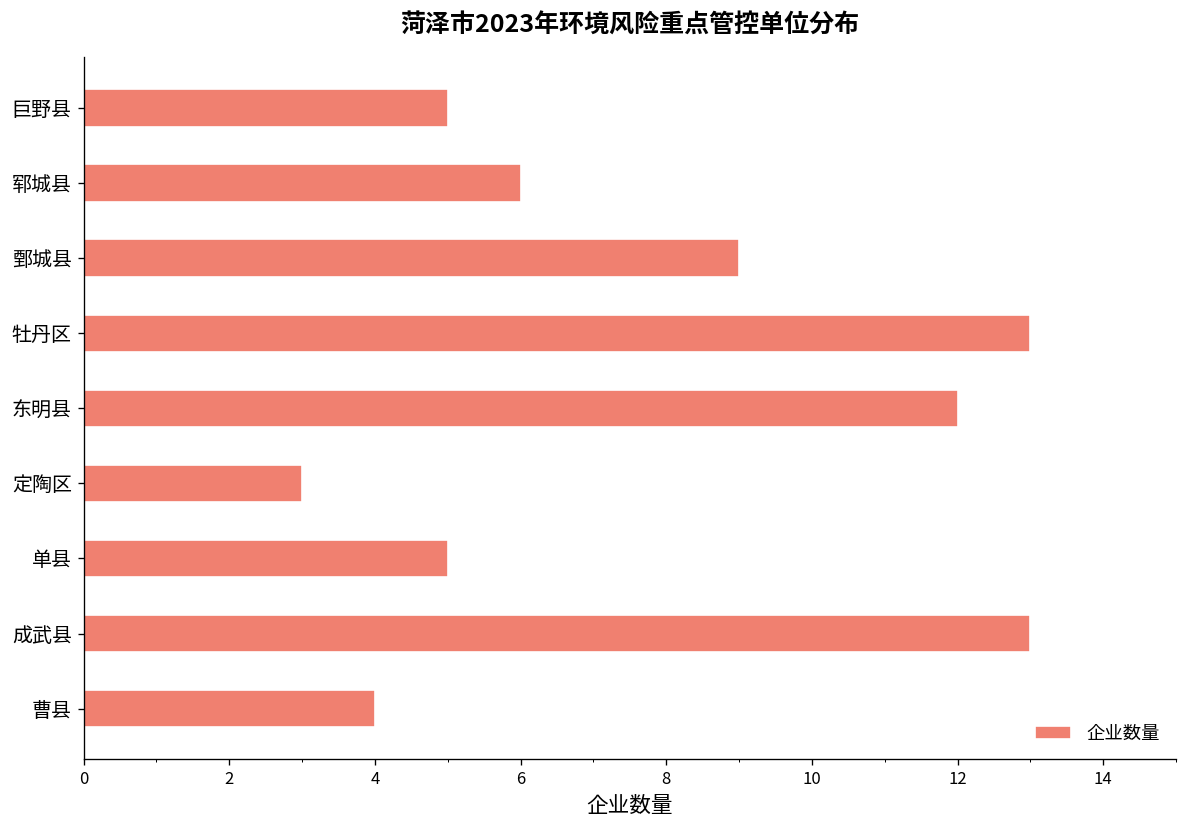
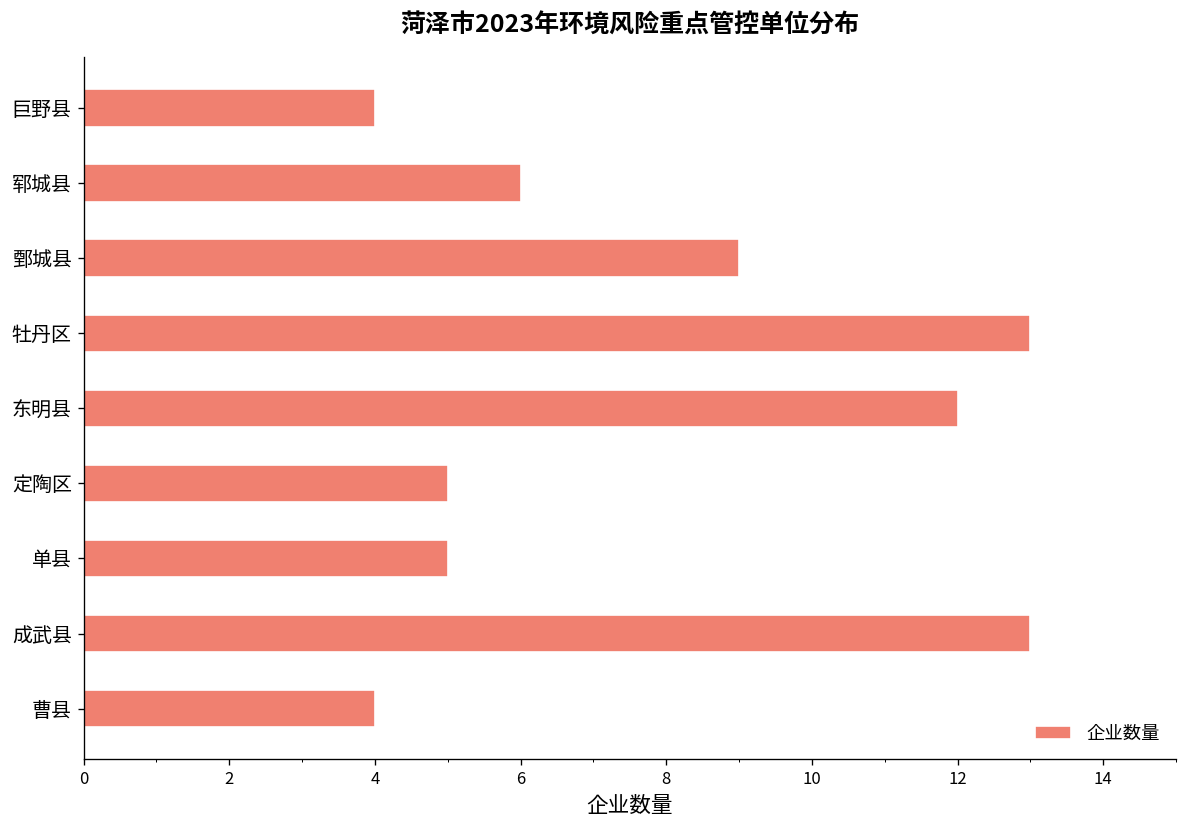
  {
-   "巨野县": 5,
+   "巨野县": 4,
    "郓城县": 6,
    "鄄城县": 9,
    "牡丹区": 13,
    "东明县": 12,
-   "定陶区": 3,
+   "定陶区": 5,
    "单县": 5,
    "成武县": 13,
    "曹县": 4
  }
